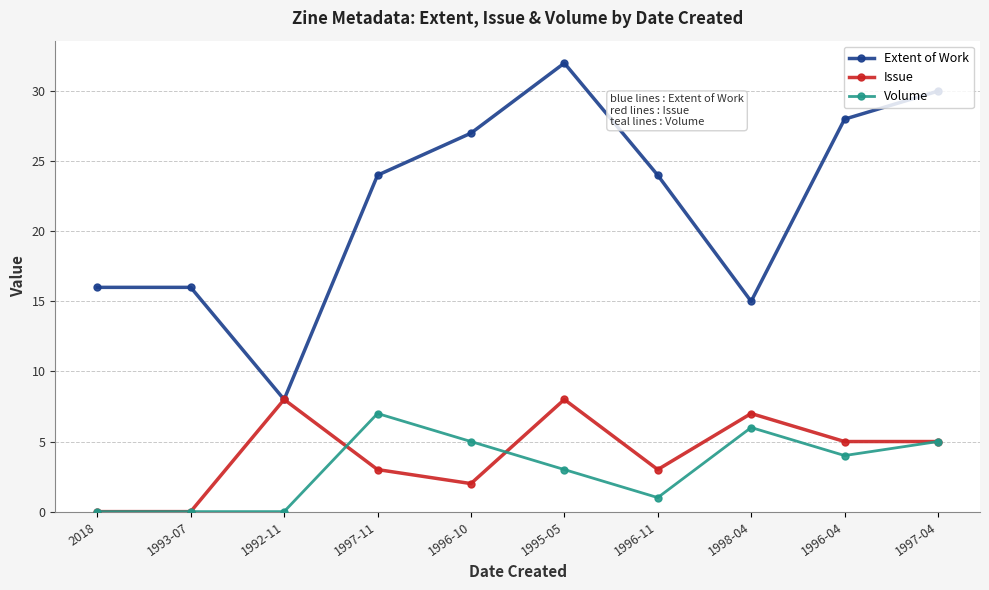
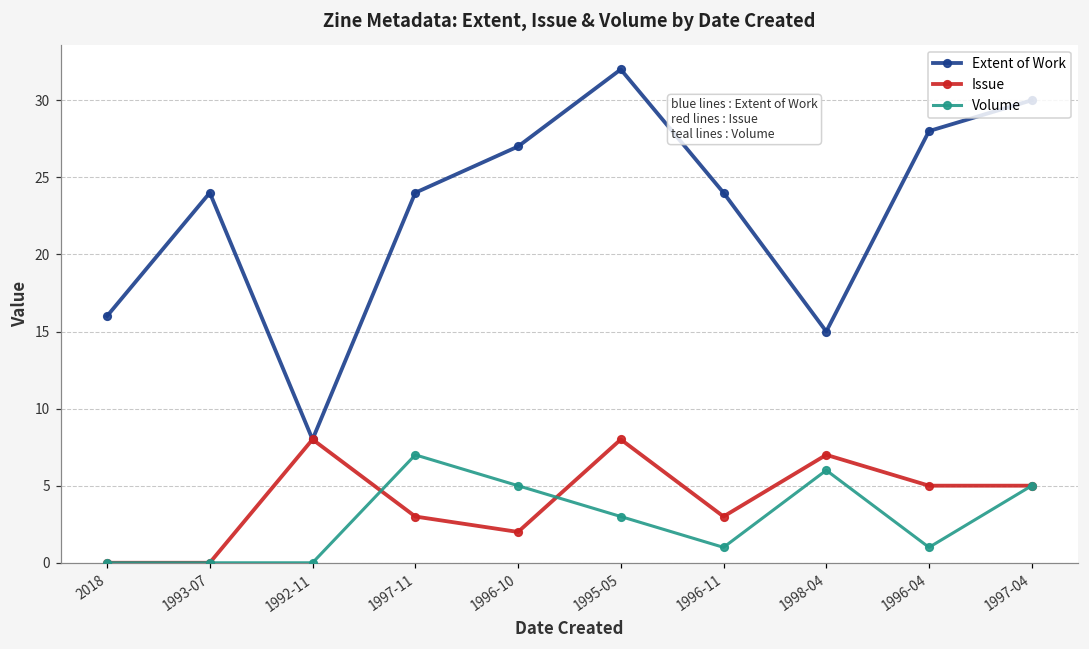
  {
    "Extent of Work": {
      "2018": 16,
-     "1993-07": 16,
+     "1993-07": 24,
      "1997-11": 24,
      "1996-10": 27,
      "1995-05": 32,
      "1996-11": 24,
      "1998-04": 15,
      "1996-04": 28
    },
    "Issue": {
      "1997-11": 3,
      "1996-10": 2,
      "1995-05": 8,
      "1996-11": 3,
      "1998-04": 7,
      "1996-04": 5
    },
    "Volume": {
      "1992-11": 0,
      "1997-11": 7,
      "1996-10": 5,
      "1995-05": 3,
      "1996-11": 1,
      "1998-04": 6,
-     "1996-04": 4
+     "1996-04": 1
    }
  }
